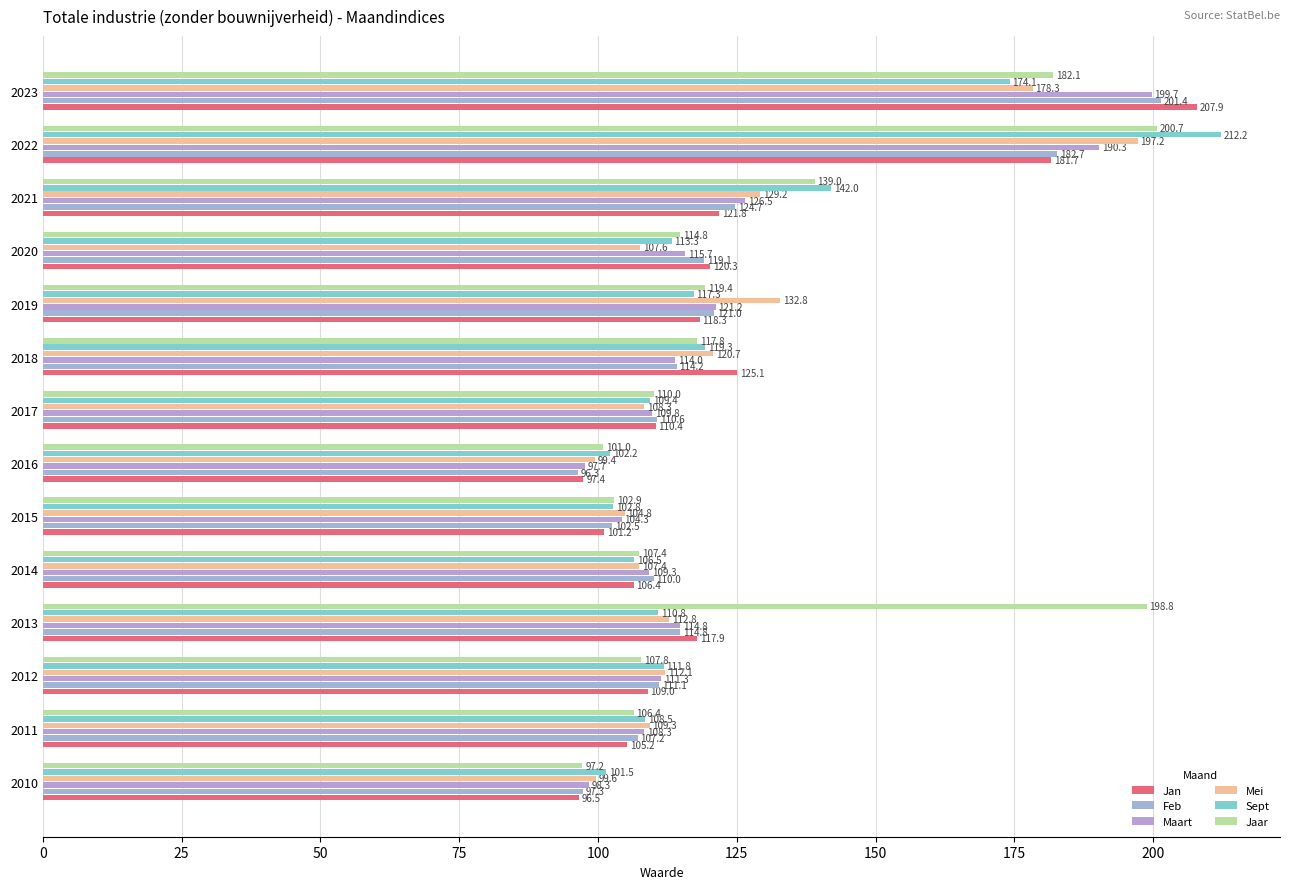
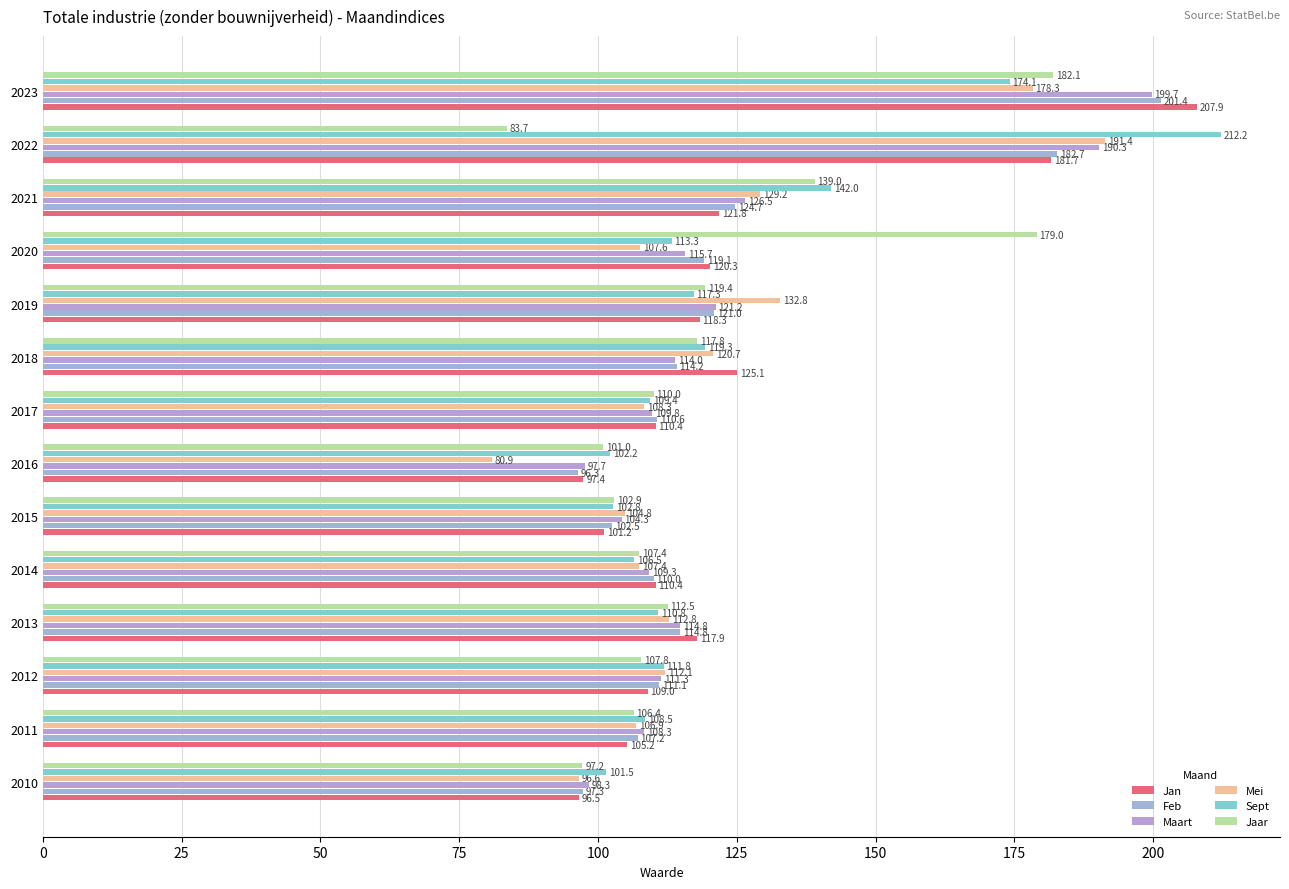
  {
    "Jan": {
      "2023": 207.9,
      "2021": 121.8,
      "2019": 118.3,
      "2018": 125.1,
-     "2014": 106.4,
+     "2014": 110.4,
      "2013": 117.9
    },
    "Mei": {
      "2023": 178.3,
-     "2022": 197.2,
+     "2022": 191.4,
      "2021": 129.2,
      "2020": 107.6,
      "2019": 132.8,
-     "2016": 99.4,
-     "2011": 109.3,
-     "2010": 99.6
+     "2016": 80.9,
+     "2011": 106.9,
+     "2010": 96.6
    },
    "Jaar": {
      "2023": 182.1,
-     "2022": 200.7,
+     "2022": 83.7,
      "2021": 139.0,
-     "2020": 114.8,
-     "2013": 198.8,
+     "2020": 179.0,
+     "2013": 112.5,
      "2012": 107.8,
      "2010": 97.2
    }
  }
